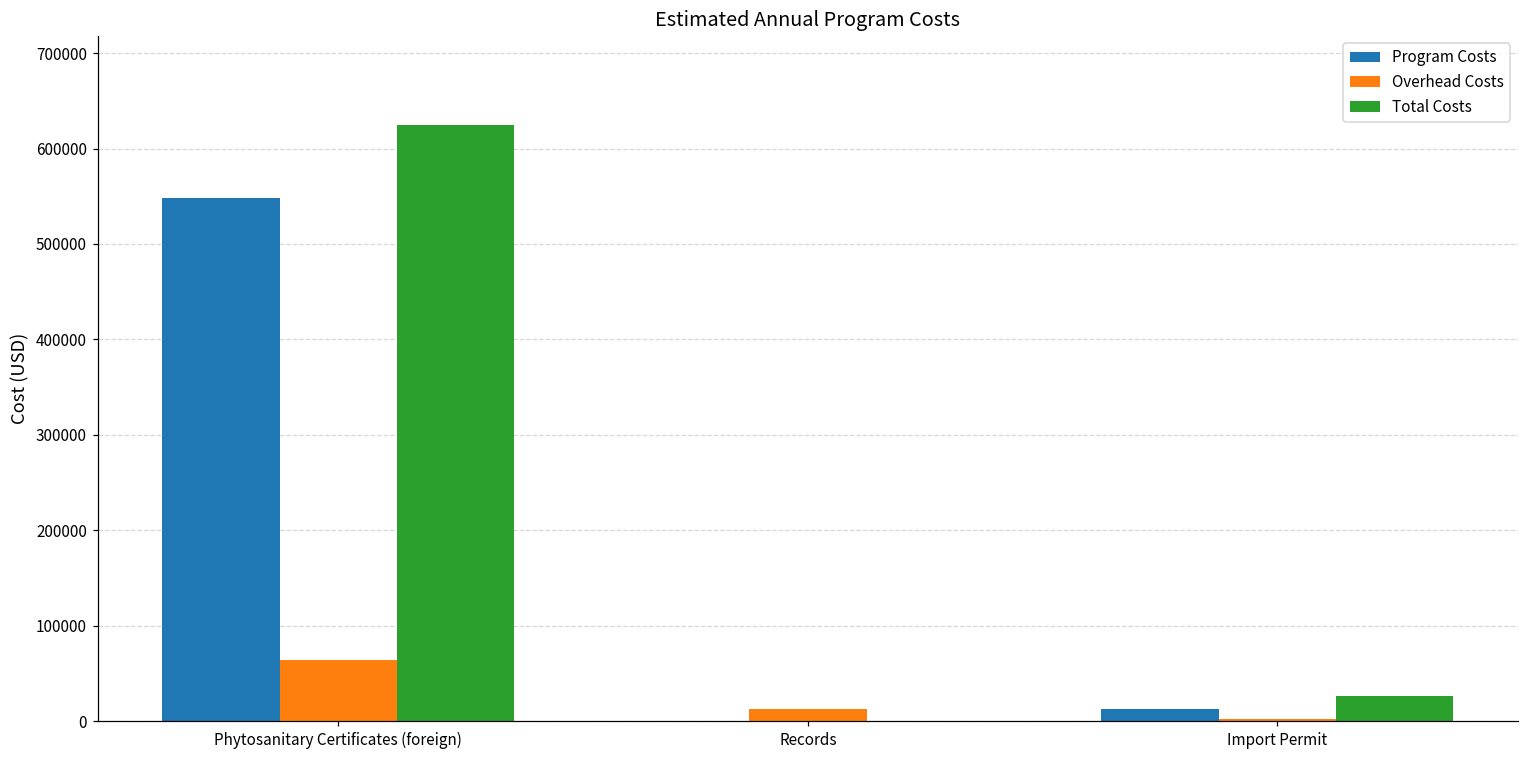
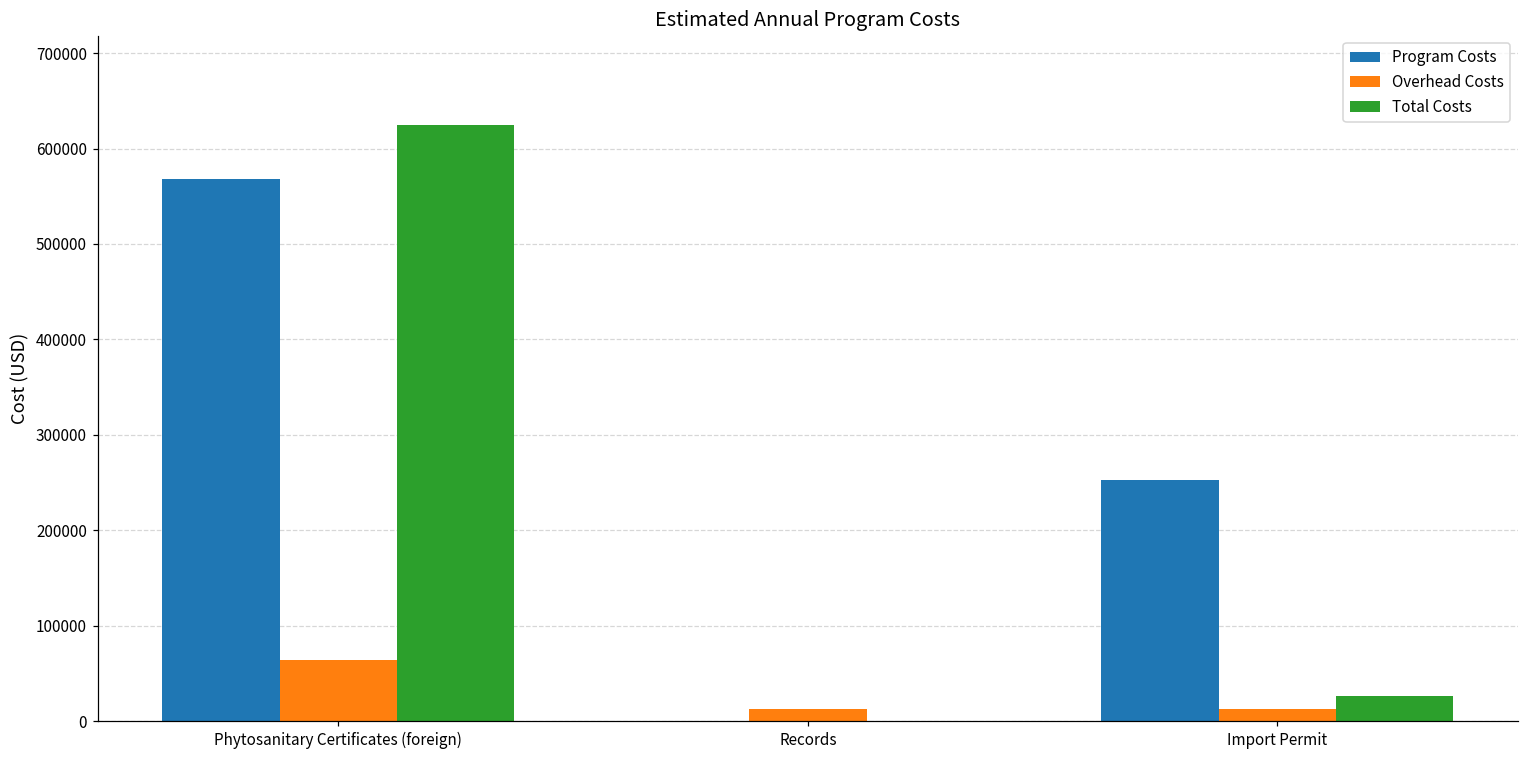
  {
    "Program Costs": {
-     "Phytosanitary Certificates (foreign)": 550000,
-     "Import Permit": 10000
+     "Phytosanitary Certificates (foreign)": 570000,
+     "Import Permit": 250000
    },
    "Overhead Costs": {
      "Phytosanitary Certificates (foreign)": 60000,
      "Records": 10000,
-     "Import Permit": 0
+     "Import Permit": 10000
    },
    "Total Costs": {
      "Phytosanitary Certificates (foreign)": 620000,
      "Import Permit": 30000
    }
  }
